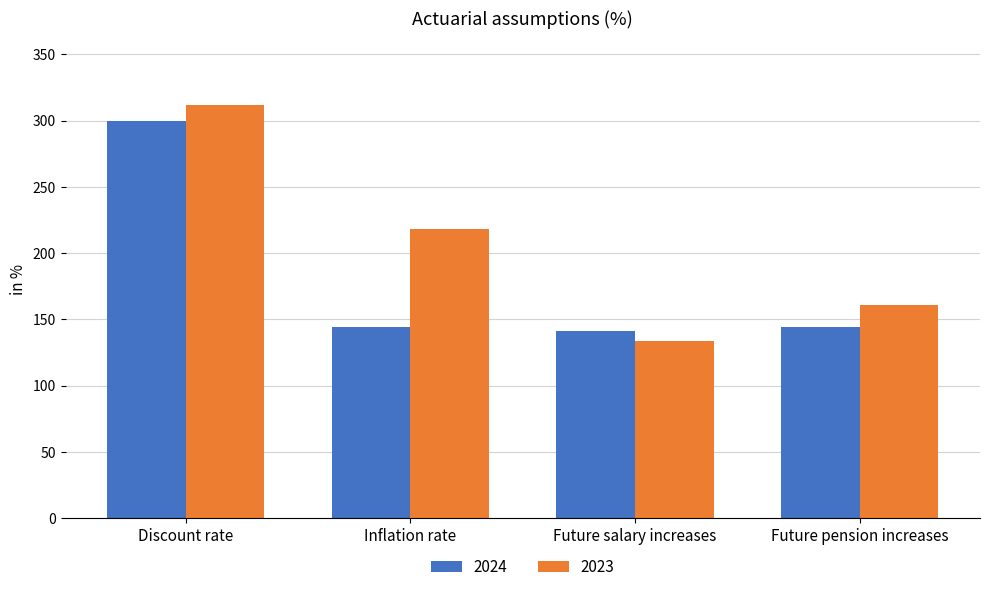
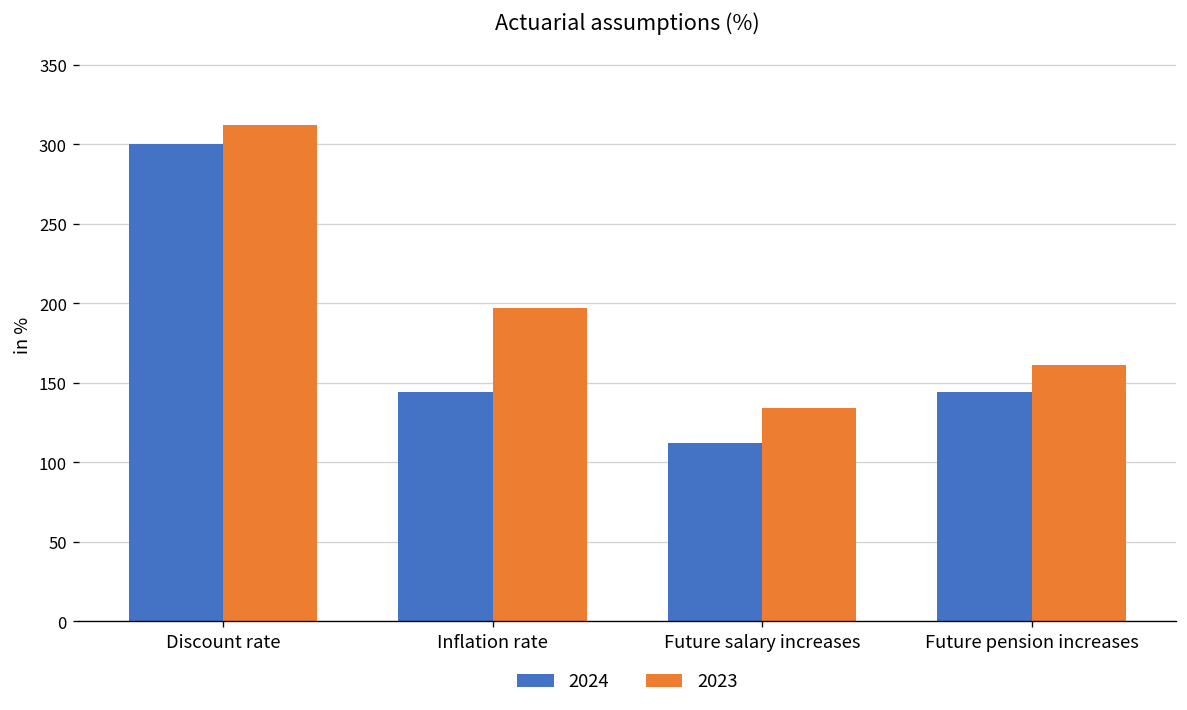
  {
    "2024": {
      "Discount rate": 300,
      "Inflation rate": 144,
-     "Future salary increases": 141,
+     "Future salary increases": 112,
      "Future pension increases": 144
    },
    "2023": {
      "Discount rate": 312,
-     "Inflation rate": 218,
+     "Inflation rate": 197,
      "Future salary increases": 134,
      "Future pension increases": 161
    }
  }
